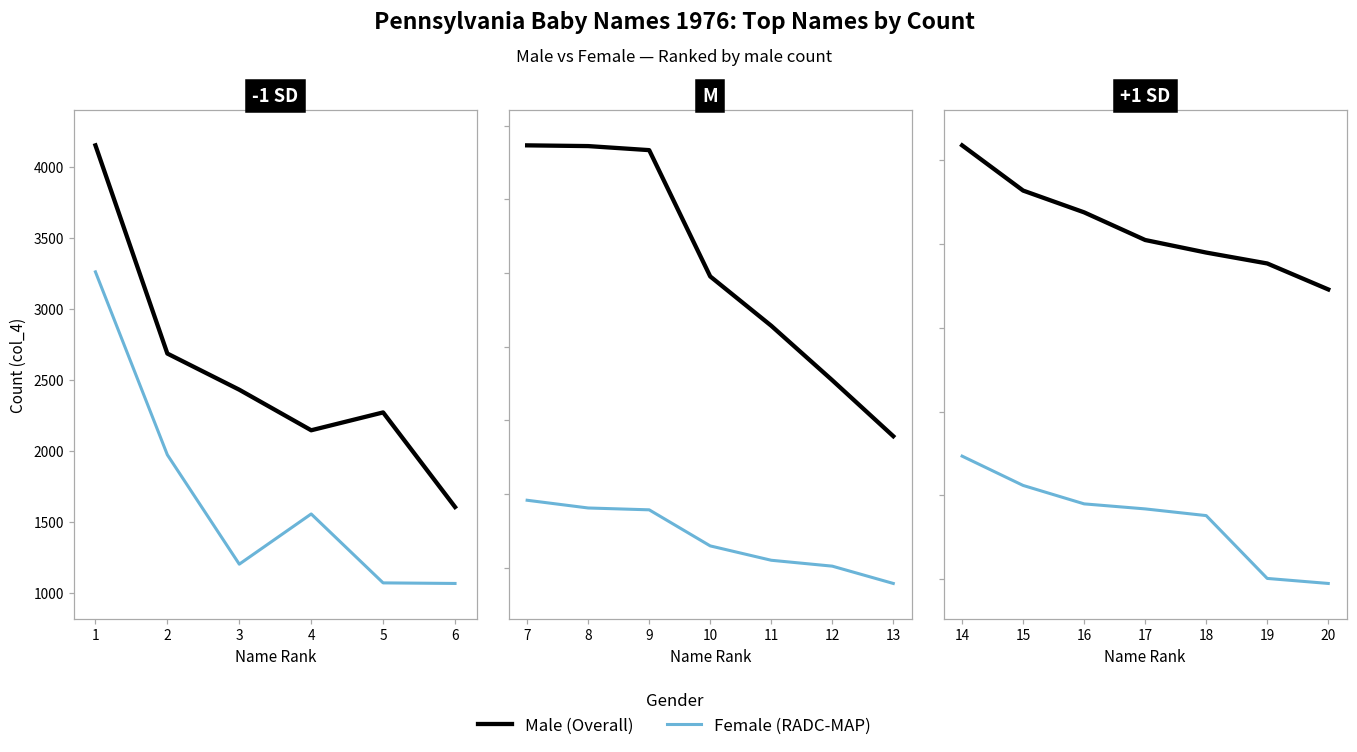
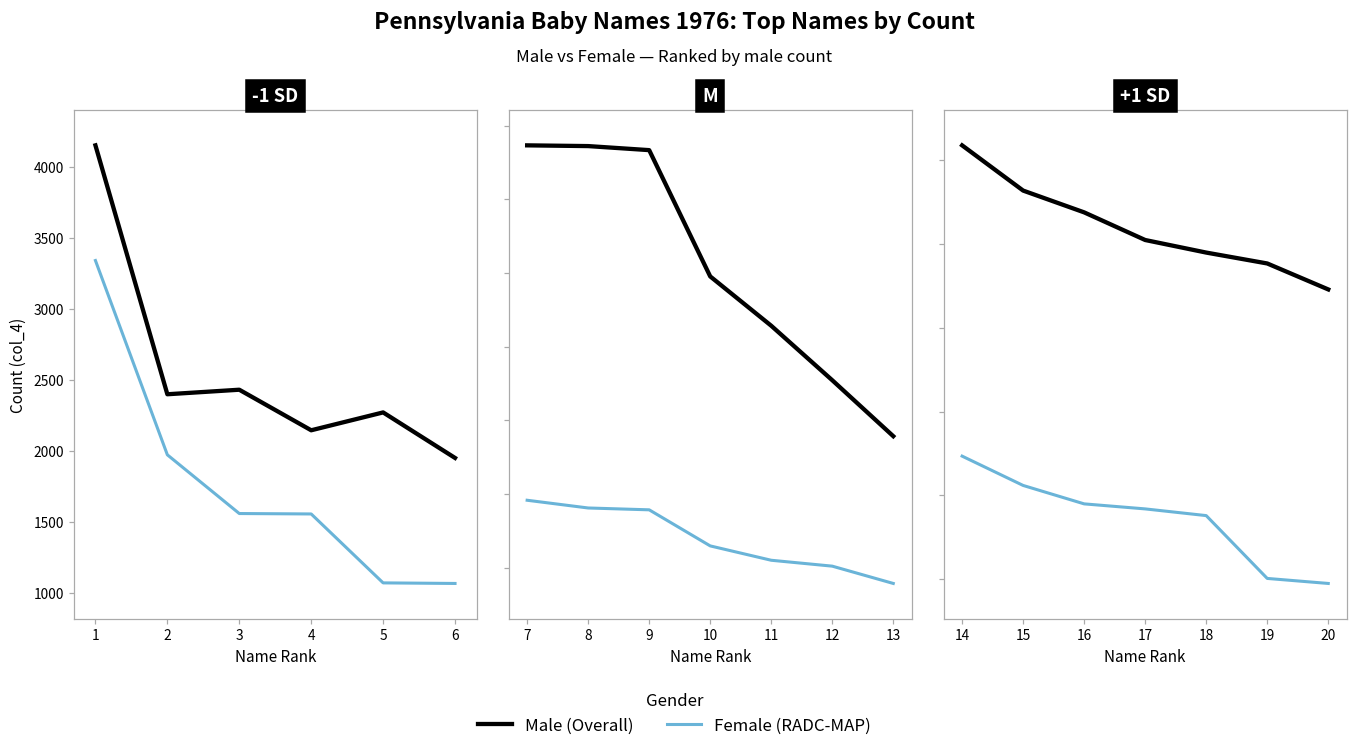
  {
    "-1 SD": {
      "Male (Overall)": {
        "1": 4150,
-       "2": 2690,
+       "2": 2400,
        "3": 2430,
        "4": 2150,
        "5": 2270,
-       "6": 1600
+       "6": 1950
      },
      "Female (RADC-MAP)": {
-       "1": 3260,
+       "1": 3340,
        "2": 1970,
-       "3": 1200,
+       "3": 1560,
        "4": 1560,
        "5": 1070,
        "6": 1070
      }
    }
  }
